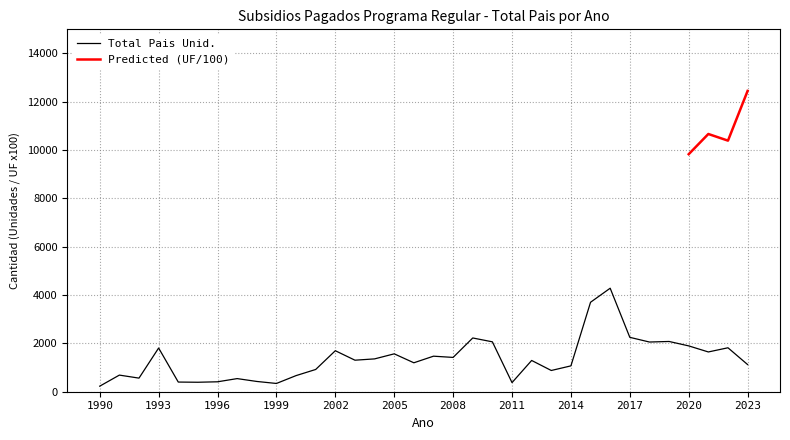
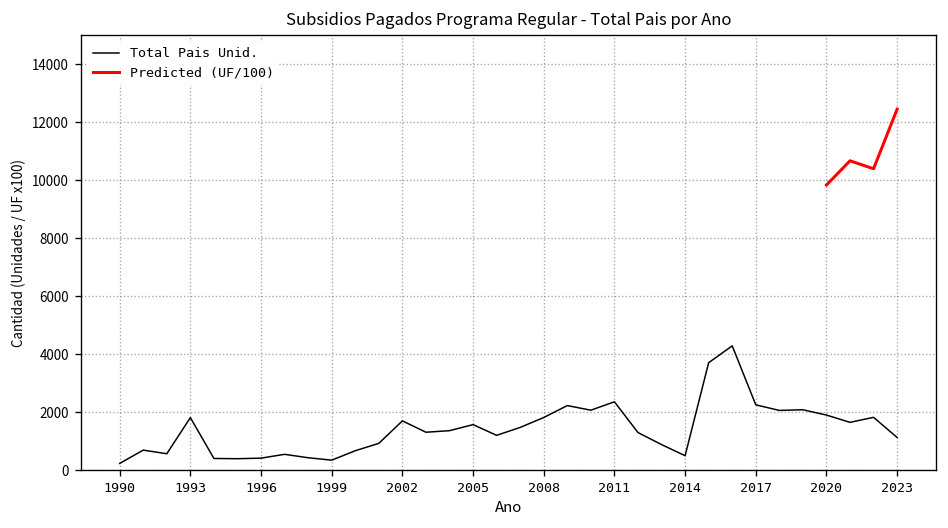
  {
    "Total Pais Unid.": {
      "1990": 200,
      "1993": 1800,
      "1996": 400,
      "1999": 300,
      "2002": 1700,
      "2005": 1600,
-     "2008": 1400,
-     "2011": 400,
-     "2014": 1100,
+     "2008": 1800,
+     "2011": 2400,
+     "2014": 500,
      "2017": 2300,
      "2020": 1900,
      "2023": 1100
    },
    "Predicted (UF/100)": {
      "2020": 9800,
      "2023": 12500
    }
  }
